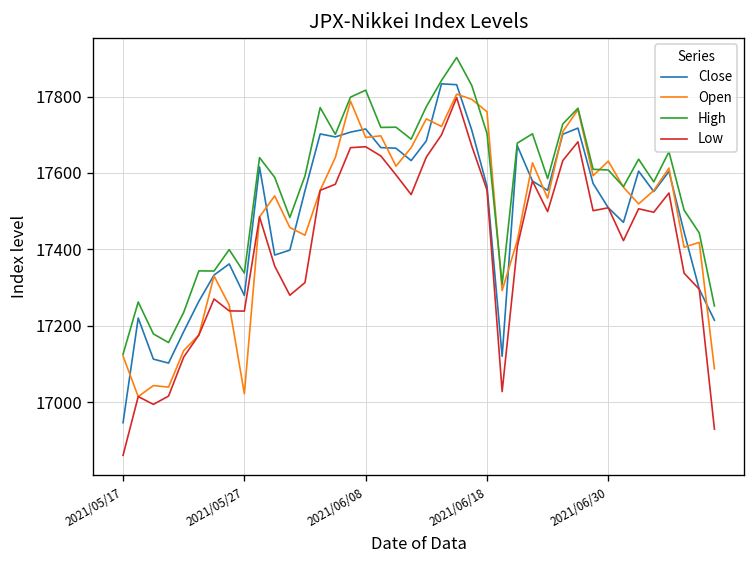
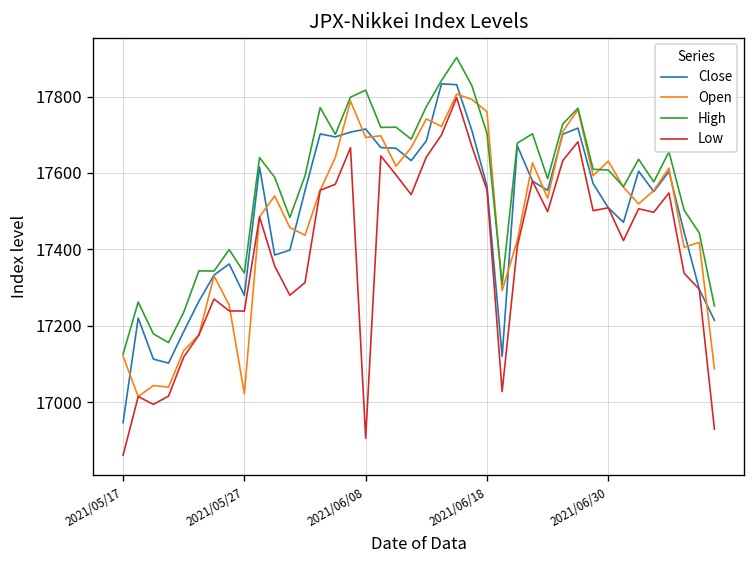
  {
    "Close": {
      "2021/05/17": 16950,
      "2021/05/27": 17280,
      "2021/06/08": 17720,
      "2021/06/18": 17570
    },
    "Open": {
      "2021/05/27": 17020,
      "2021/06/08": 17690,
      "2021/06/18": 17760,
      "2021/06/30": 17630
    },
    "High": {
      "2021/05/27": 17340,
      "2021/06/08": 17820,
      "2021/06/18": 17700,
      "2021/06/30": 17610
    },
    "Low": {
      "2021/05/17": 16860,
      "2021/05/27": 17240,
-     "2021/06/08": 17670,
+     "2021/06/08": 16910,
      "2021/06/18": 17560
    }
  }
